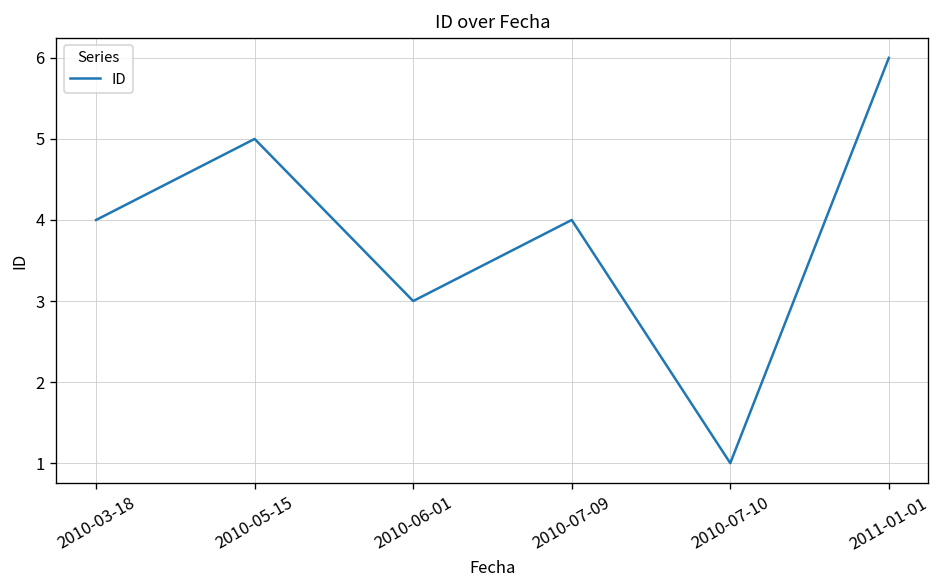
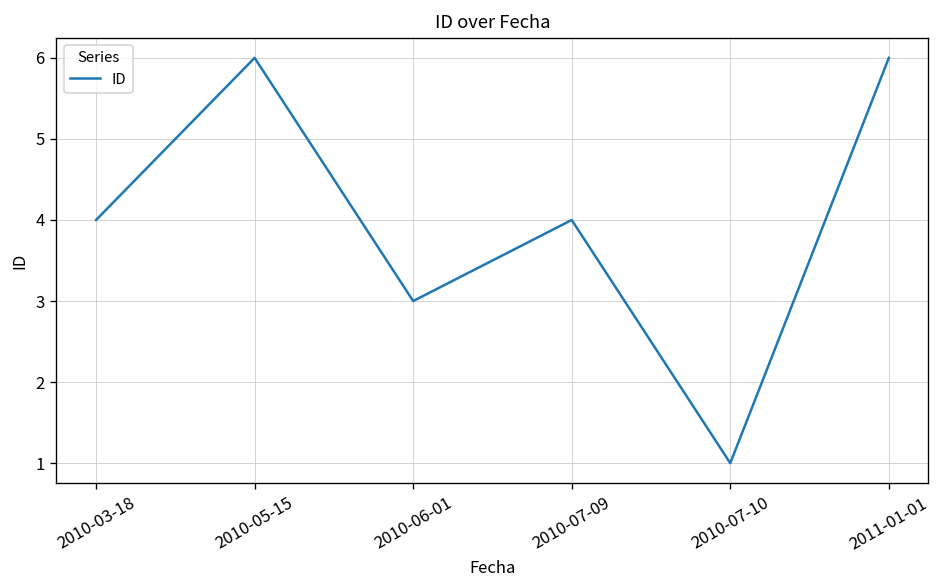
  {
    "2010-03-18": 4,
-   "2010-05-15": 5,
+   "2010-05-15": 6,
    "2010-06-01": 3,
    "2010-07-09": 4,
    "2010-07-10": 1,
    "2011-01-01": 6
  }
